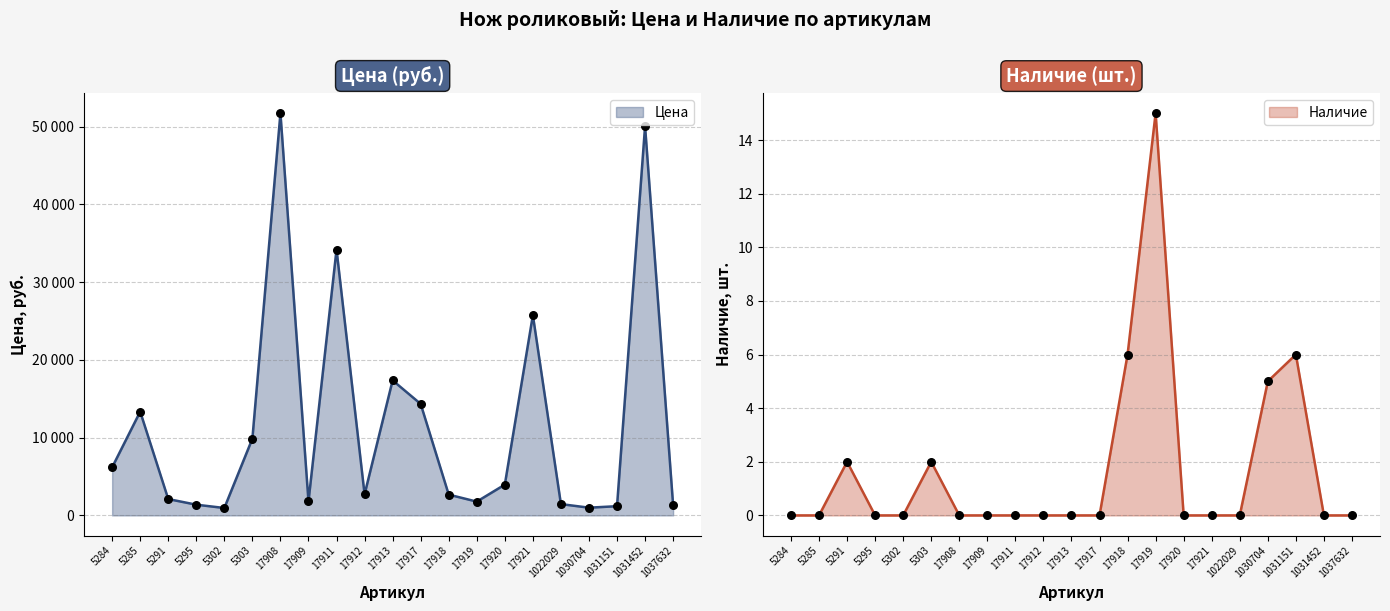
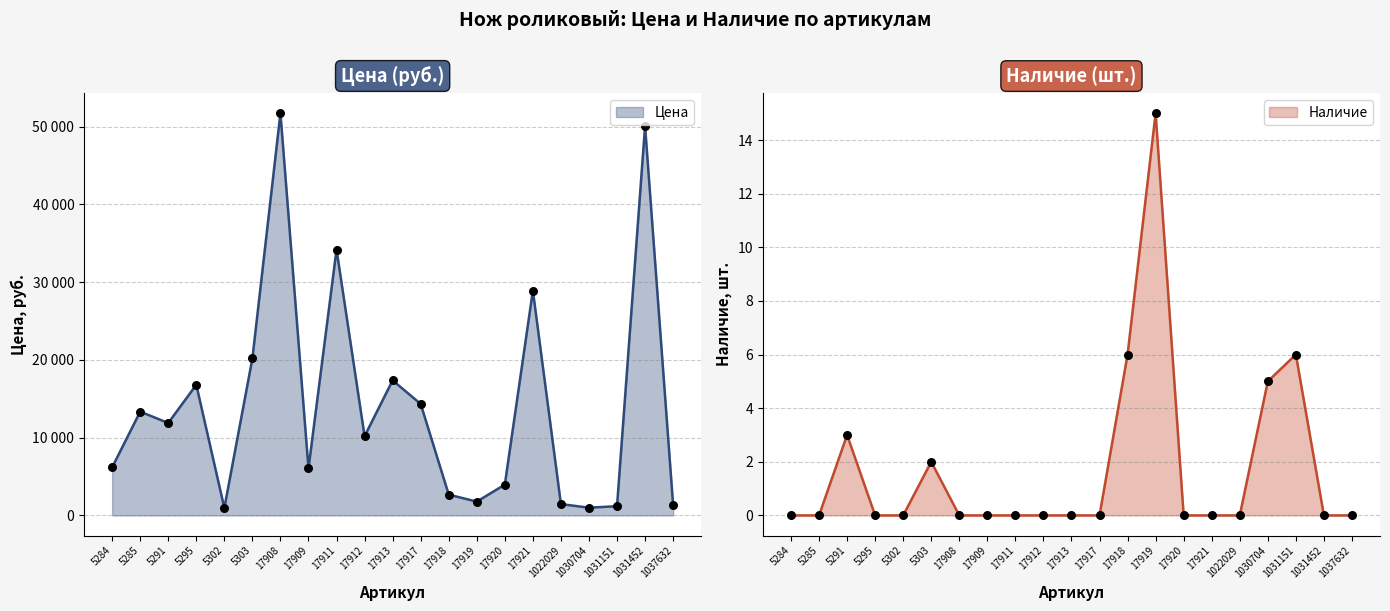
  {
    "Цена (руб.)": {
      "5284": 6000,
      "5285": 13000,
-     "5291": 2000,
-     "5295": 1000,
+     "5291": 12000,
+     "5295": 17000,
      "5302": 1000,
-     "5303": 10000,
+     "5303": 20000,
      "17908": 52000,
-     "17909": 2000,
+     "17909": 6000,
      "17911": 34000,
-     "17912": 3000,
+     "17912": 10000,
      "17913": 17000,
      "17917": 14000,
      "17918": 3000,
      "17919": 2000,
      "17920": 4000,
-     "17921": 26000,
+     "17921": 29000,
      "1022029": 1000,
      "1030704": 1000,
      "1031151": 1000,
      "1031452": 50000,
      "1037632": 1000
    },
    "Наличие (шт.)": {
      "5284": 0,
      "5285": 0,
-     "5291": 2,
+     "5291": 3,
      "5295": 0,
      "5302": 0,
      "5303": 2,
      "17908": 0,
      "17909": 0,
      "17911": 0,
      "17912": 0,
      "17913": 0,
      "17917": 0,
      "17918": 6,
      "17919": 15,
      "17920": 0,
      "17921": 0,
      "1022029": 0,
      "1030704": 5,
      "1031151": 6,
      "1031452": 0,
      "1037632": 0
    }
  }
